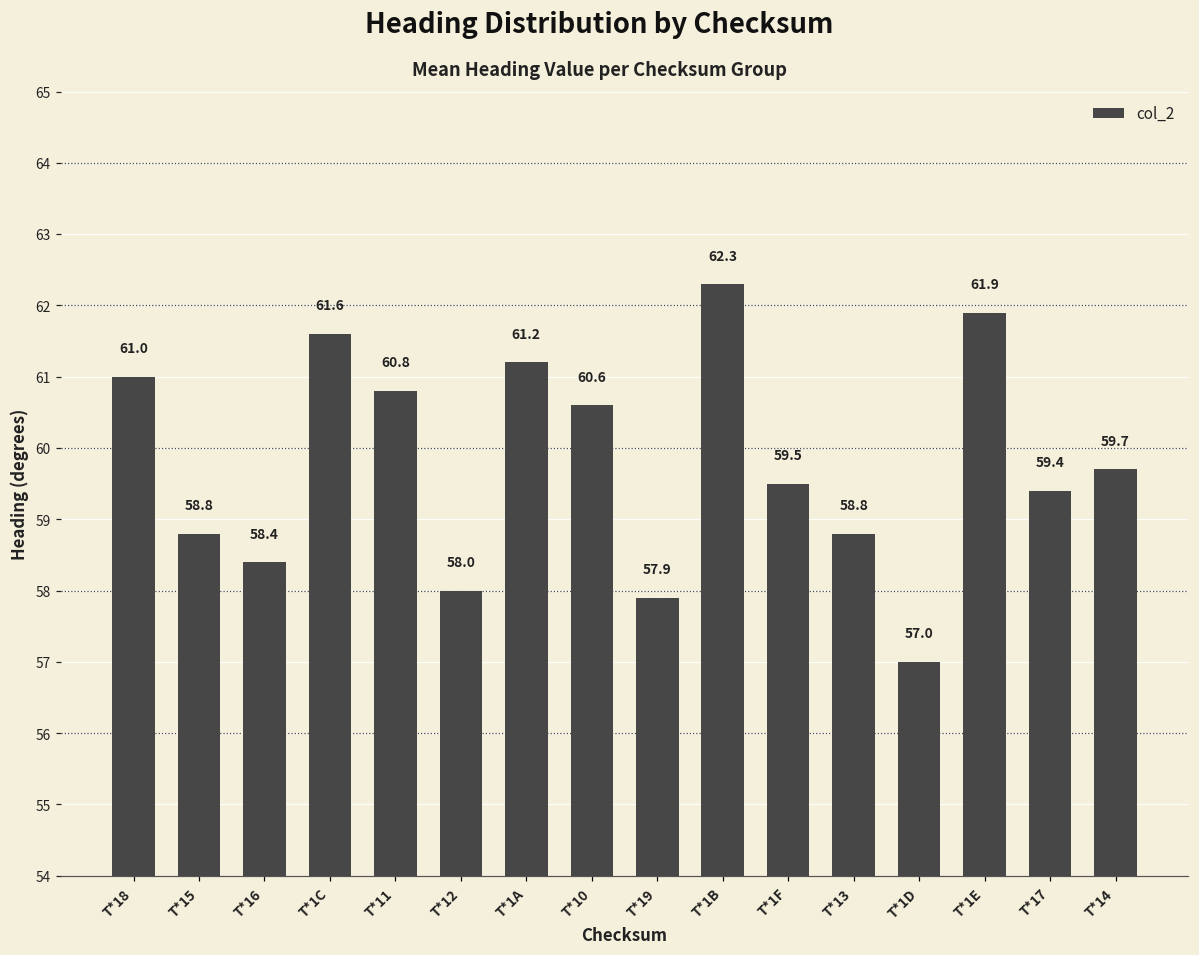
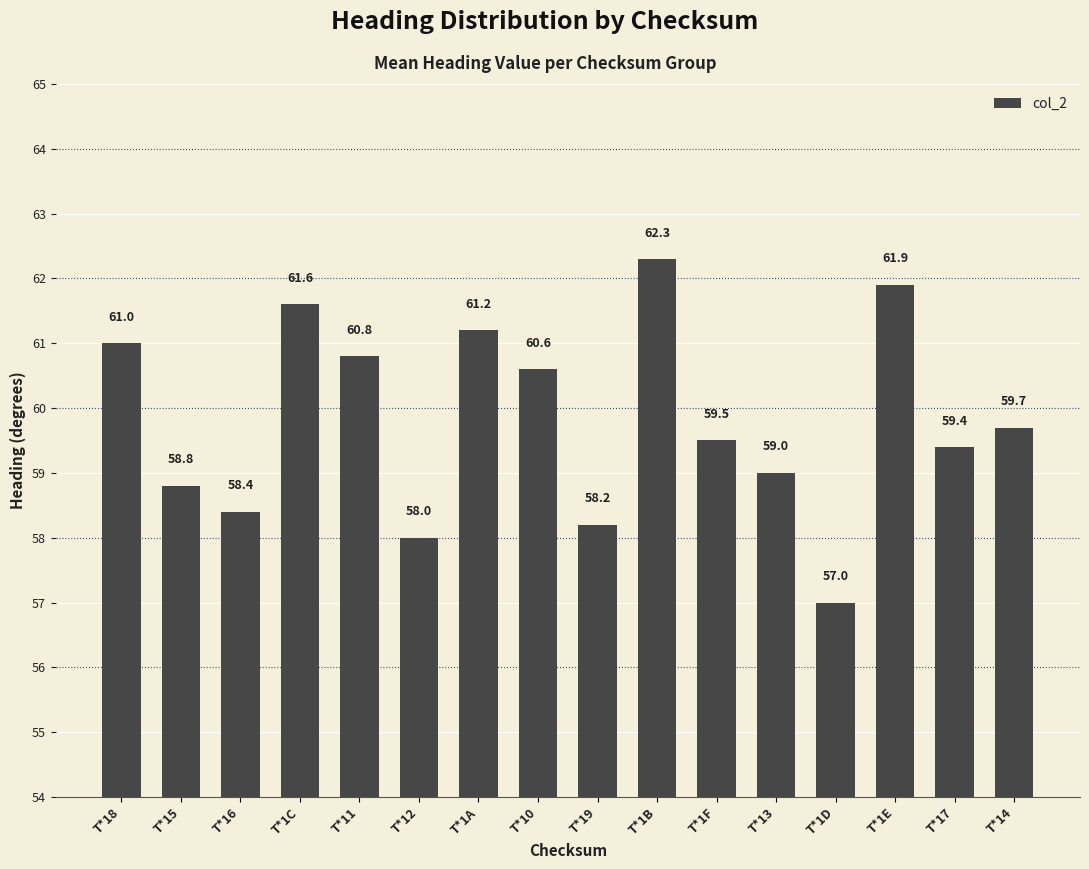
  {
    "T*18": 61.0,
    "T*15": 58.8,
    "T*16": 58.4,
    "T*1C": 61.6,
    "T*11": 60.8,
    "T*12": 58.0,
    "T*1A": 61.2,
    "T*10": 60.6,
-   "T*19": 57.9,
+   "T*19": 58.2,
    "T*1B": 62.3,
    "T*1F": 59.5,
-   "T*13": 58.8,
+   "T*13": 59.0,
    "T*1D": 57.0,
    "T*1E": 61.9,
    "T*17": 59.4,
    "T*14": 59.7
  }
